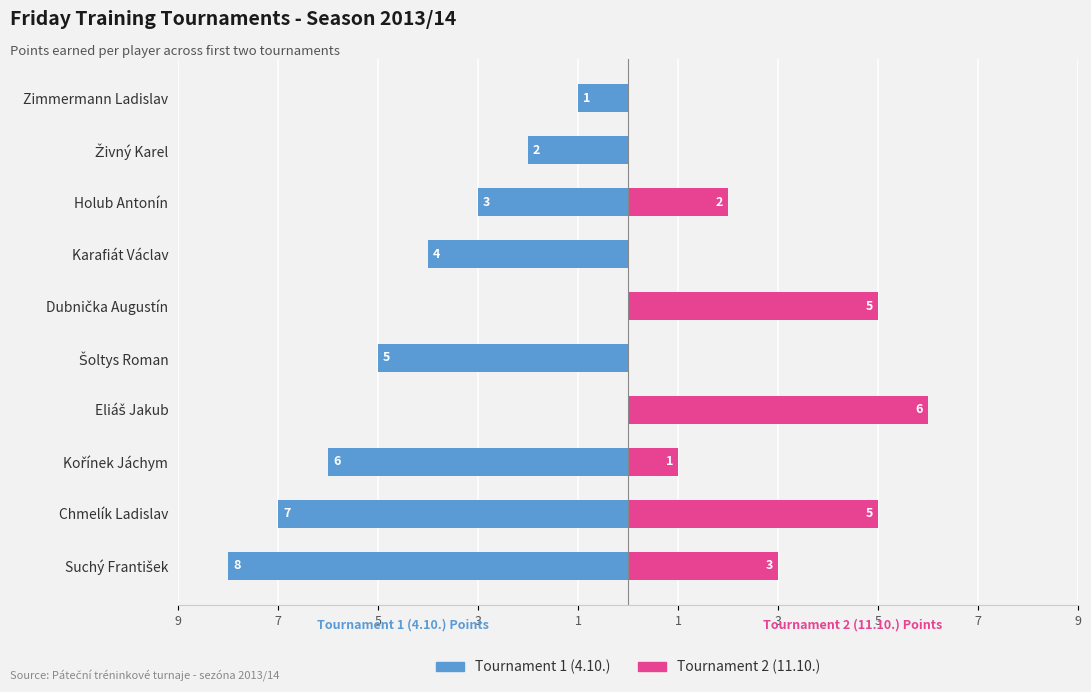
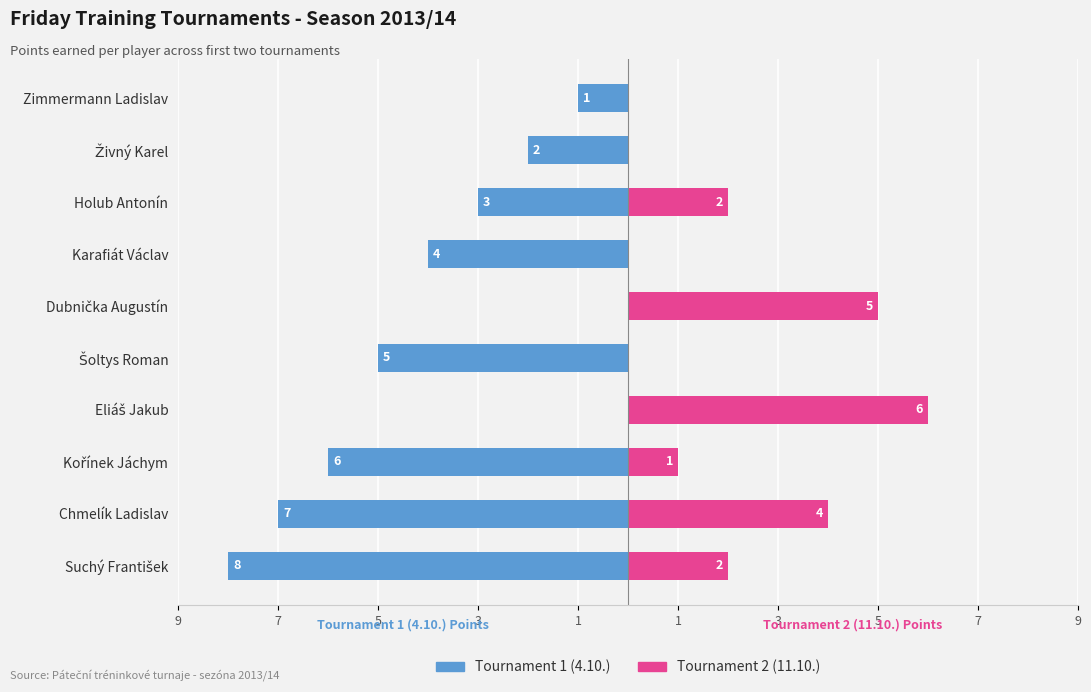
  {
    "Tournament 2 (11.10.)": {
      "Holub Antonín": 2,
      "Dubnička Augustín": 5,
      "Eliáš Jakub": 6,
      "Kořínek Jáchym": 1,
-     "Chmelík Ladislav": 5,
-     "Suchý František": 3
+     "Chmelík Ladislav": 4,
+     "Suchý František": 2
    }
  }
